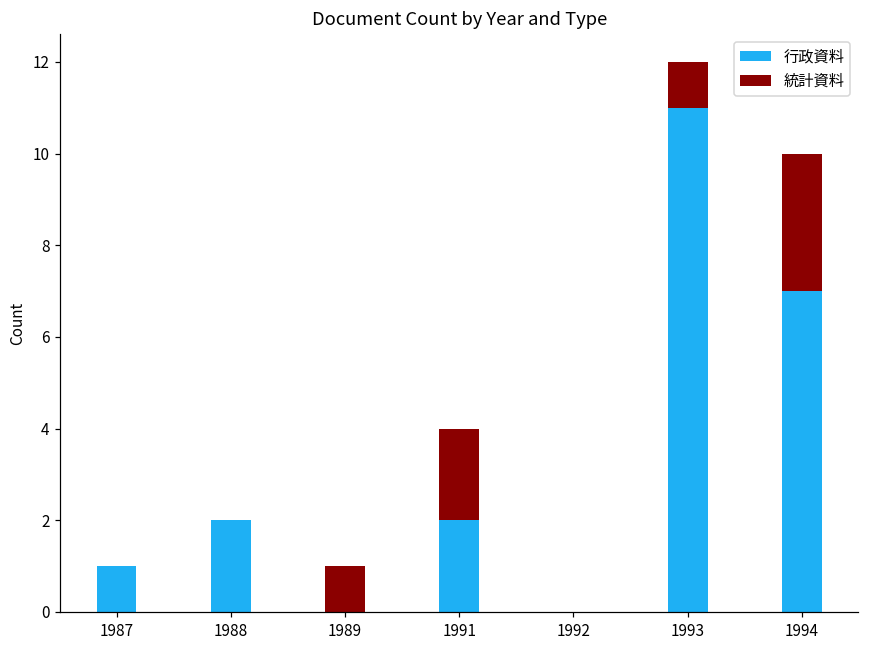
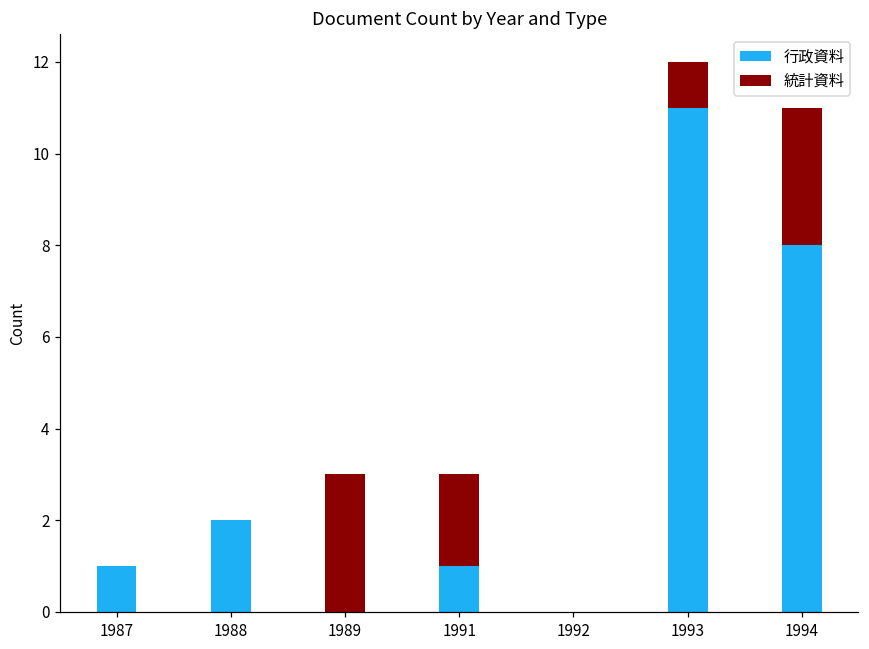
  {
    "行政資料": {
      "1987": 1,
      "1988": 2,
      "1989": 0,
-     "1991": 2,
+     "1991": 1,
      "1992": 0,
      "1993": 11,
-     "1994": 7
+     "1994": 8
    },
    "統計資料": {
      "1987": 0,
      "1988": 0,
-     "1989": 1,
+     "1989": 3,
      "1991": 2,
      "1992": 0,
      "1993": 1,
      "1994": 3
    }
  }
